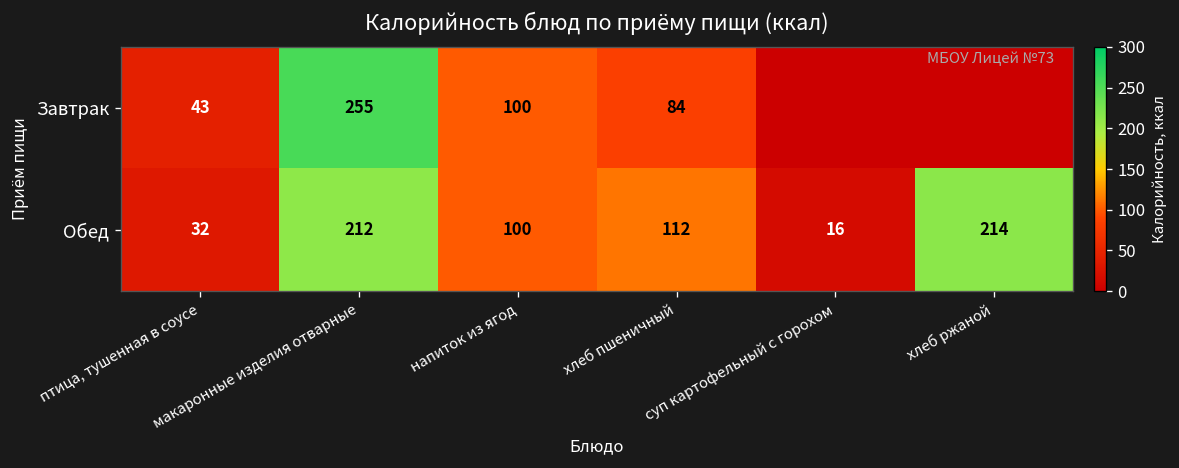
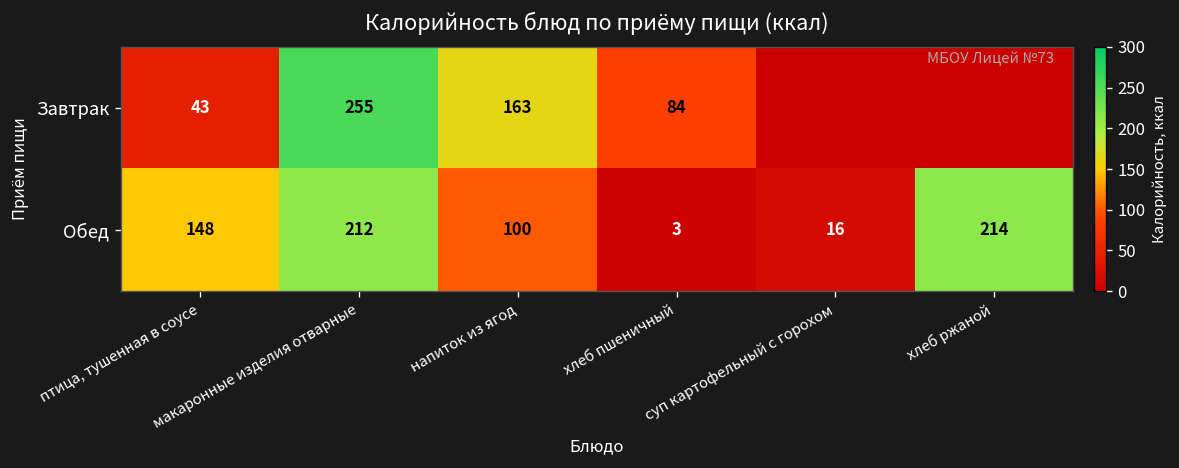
  {
    "Завтрак": {
      "птица, тушенная в соусе": 43,
      "макаронные изделия отварные": 255,
-     "напиток из ягод": 100,
+     "напиток из ягод": 163,
      "хлеб пшеничный": 84,
      "хлеб ржаной": 73
    },
    "Обед": {
-     "птица, тушенная в соусе": 32,
+     "птица, тушенная в соусе": 148,
      "макаронные изделия отварные": 212,
      "напиток из ягод": 100,
-     "хлеб пшеничный": 112,
+     "хлеб пшеничный": 3,
      "суп картофельный с горохом": 16,
      "хлеб ржаной": 214
    }
  }
